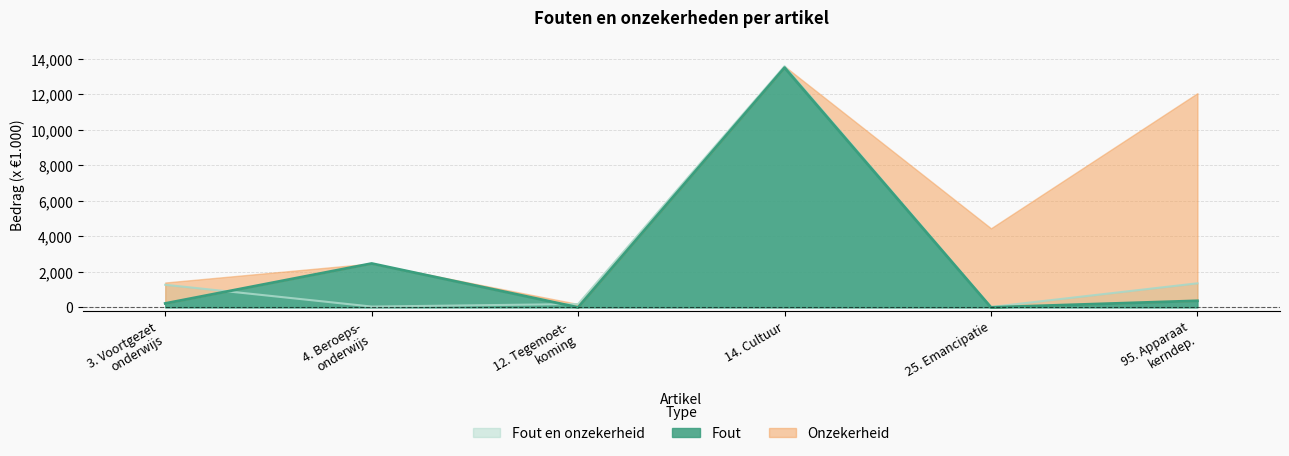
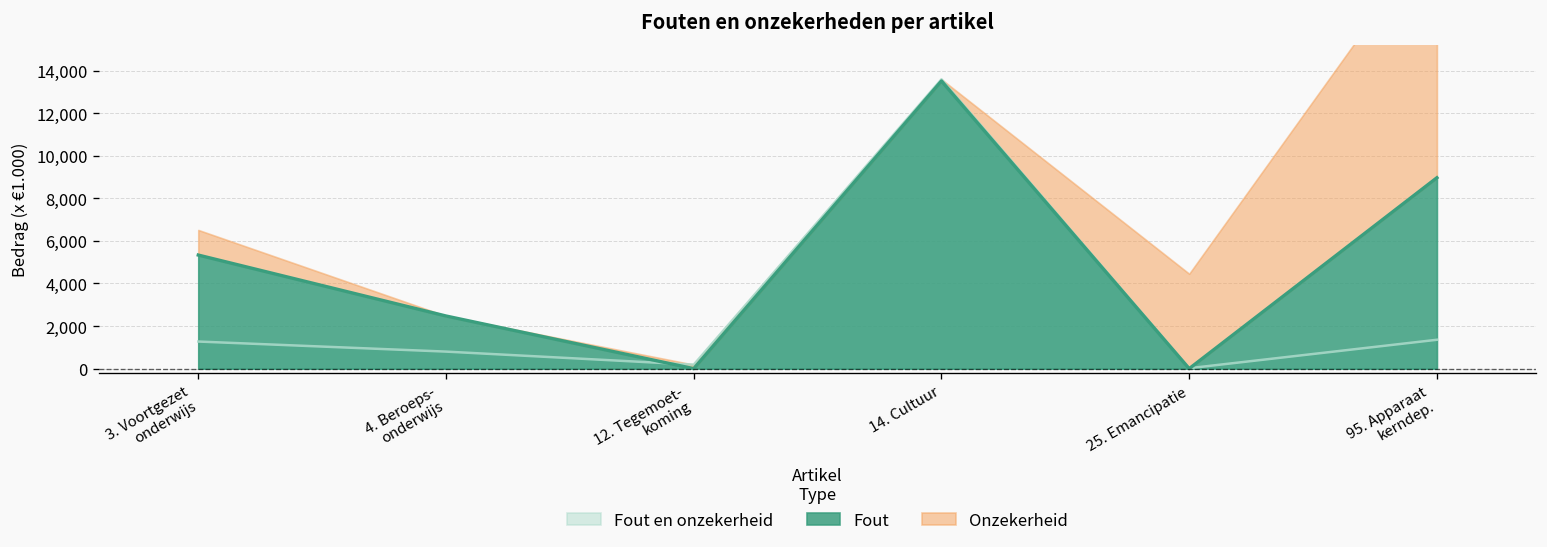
  {
    "Fout en onzekerheid": {
-     "4. Beroeps- onderwijs": "0",
+     "4. Beroeps- onderwijs": "800",
      "95. Apparaat kerndep.": "1,400"
    },
    "Fout": {
-     "3. Voortgezet onderwijs": "200",
+     "3. Voortgezet onderwijs": "5,300",
      "12. Tegemoet- koming": "0",
-     "95. Apparaat kerndep.": "400"
+     "95. Apparaat kerndep.": "9,000"
    },
    "Onzekerheid": {
      "25. Emancipatie": "4,500"
    }
  }
